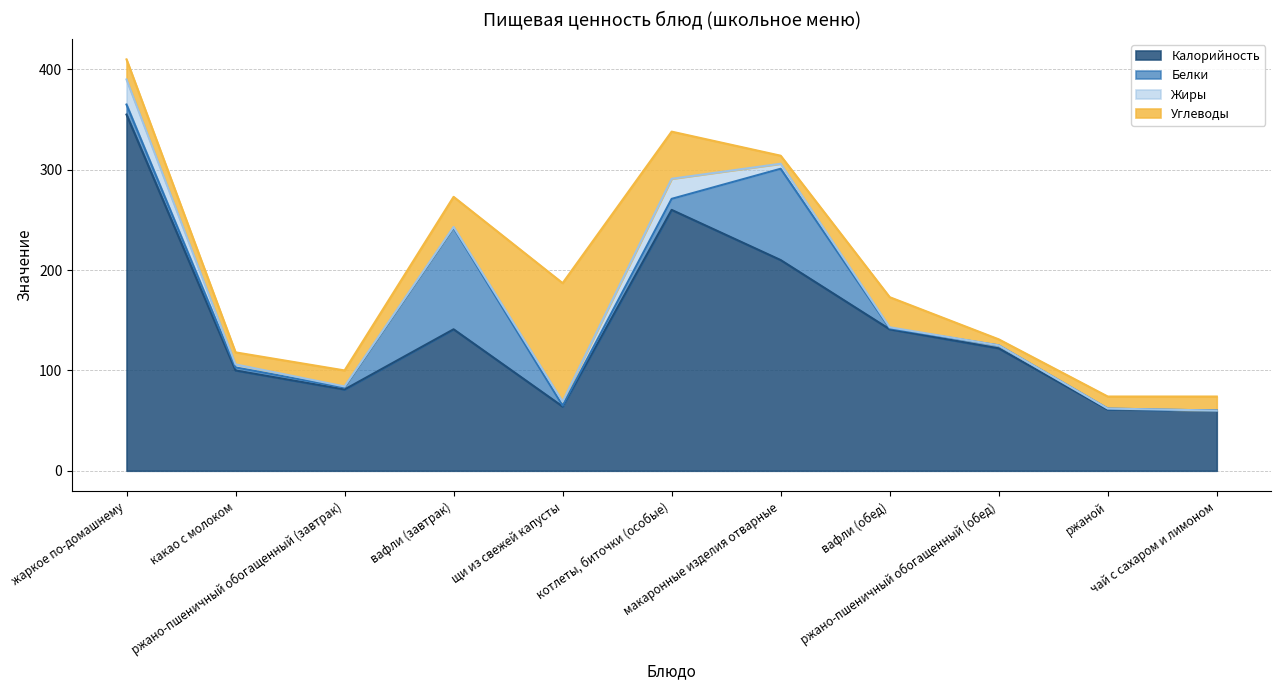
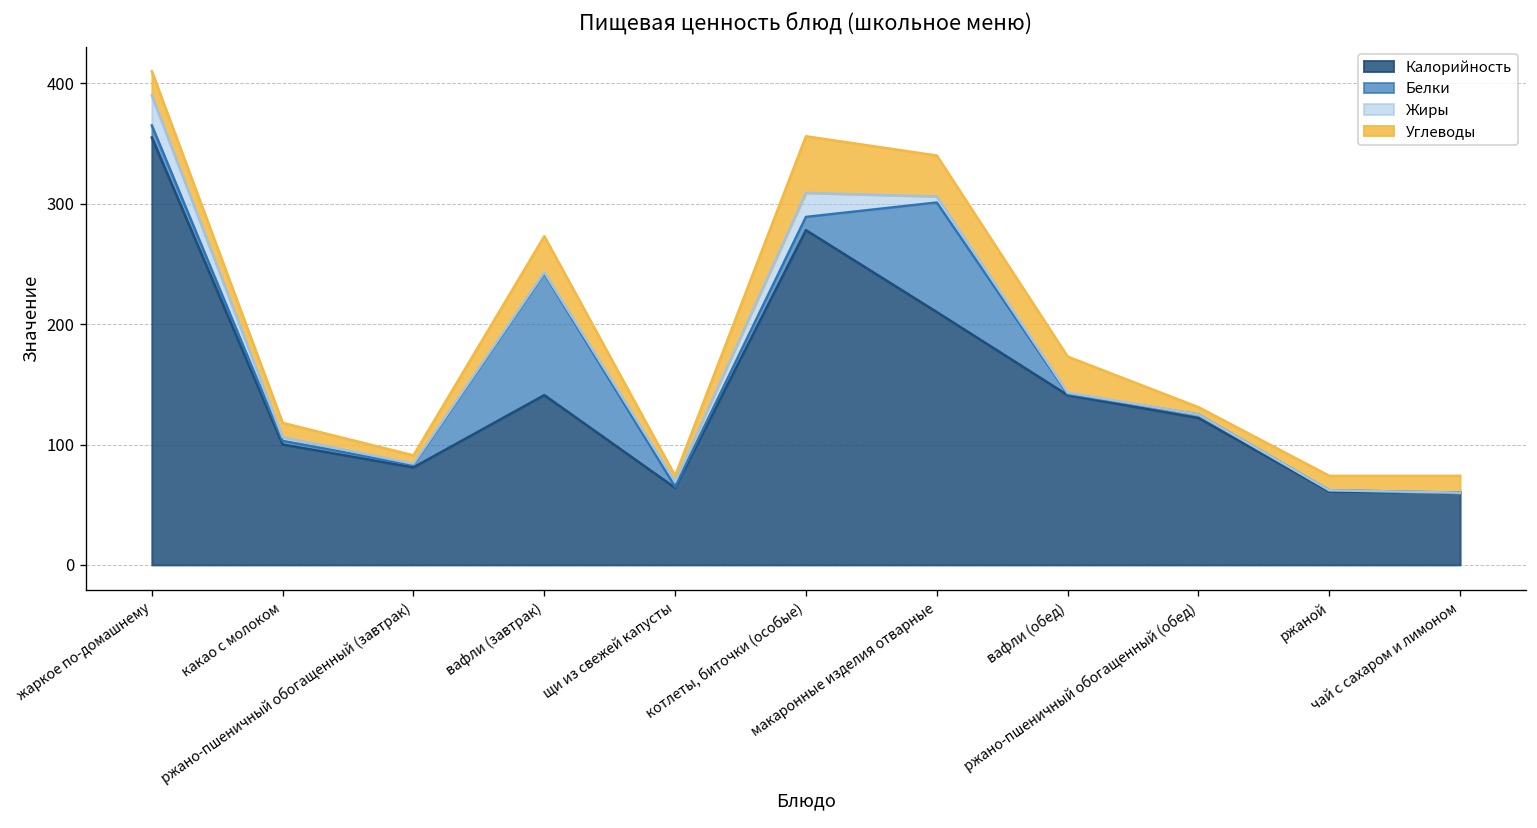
  {
    "Калорийность": {
      "жаркое по-домашнему": 355,
      "какао с молоком": 100,
      "вафли (завтрак)": 141,
-     "котлеты, биточки (особые)": 260,
+     "котлеты, биточки (особые)": 278,
      "макаронные изделия отварные": 210,
      "ржано-пшеничный обогащенный (обед)": 122
    },
    "Белки": {
      "жаркое по-домашнему": 10,
      "какао с молоком": 3,
      "котлеты, биточки (особые)": 11,
      "макаронные изделия отварные": 91
    },
    "Жиры": {
      "жаркое по-домашнему": 25,
      "какао с молоком": 3,
      "щи из свежей капусты": 4,
      "котлеты, биточки (особые)": 20,
      "макаронные изделия отварные": 5
    },
    "Углеводы": {
      "жаркое по-домашнему": 20,
      "какао с молоком": 12,
-     "ржано-пшеничный обогащенный (завтрак)": 16,
+     "ржано-пшеничный обогащенный (завтрак)": 7,
      "вафли (завтрак)": 30,
-     "щи из свежей капусты": 118,
+     "щи из свежей капусты": 5,
      "котлеты, биточки (особые)": 47,
-     "макаронные изделия отварные": 8,
+     "макаронные изделия отварные": 34,
      "вафли (обед)": 30,
      "ржано-пшеничный обогащенный (обед)": 6,
      "ржаной": 12,
      "чай с сахаром и лимоном": 14
    }
  }
